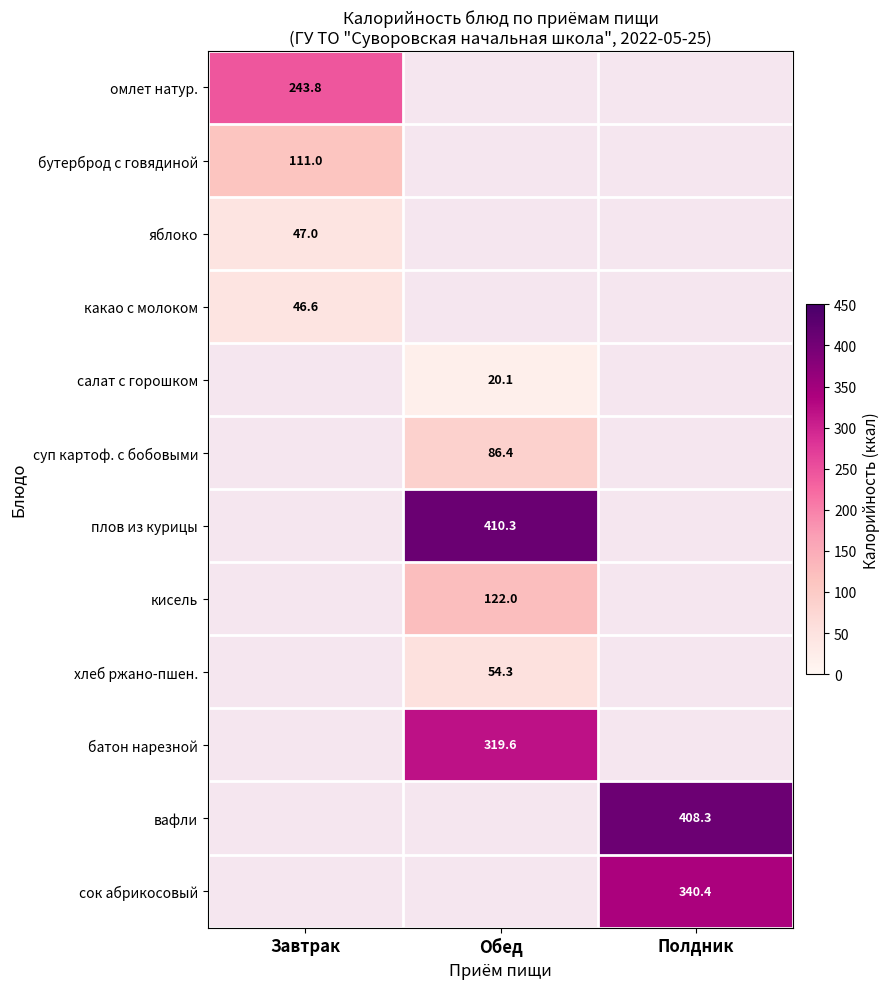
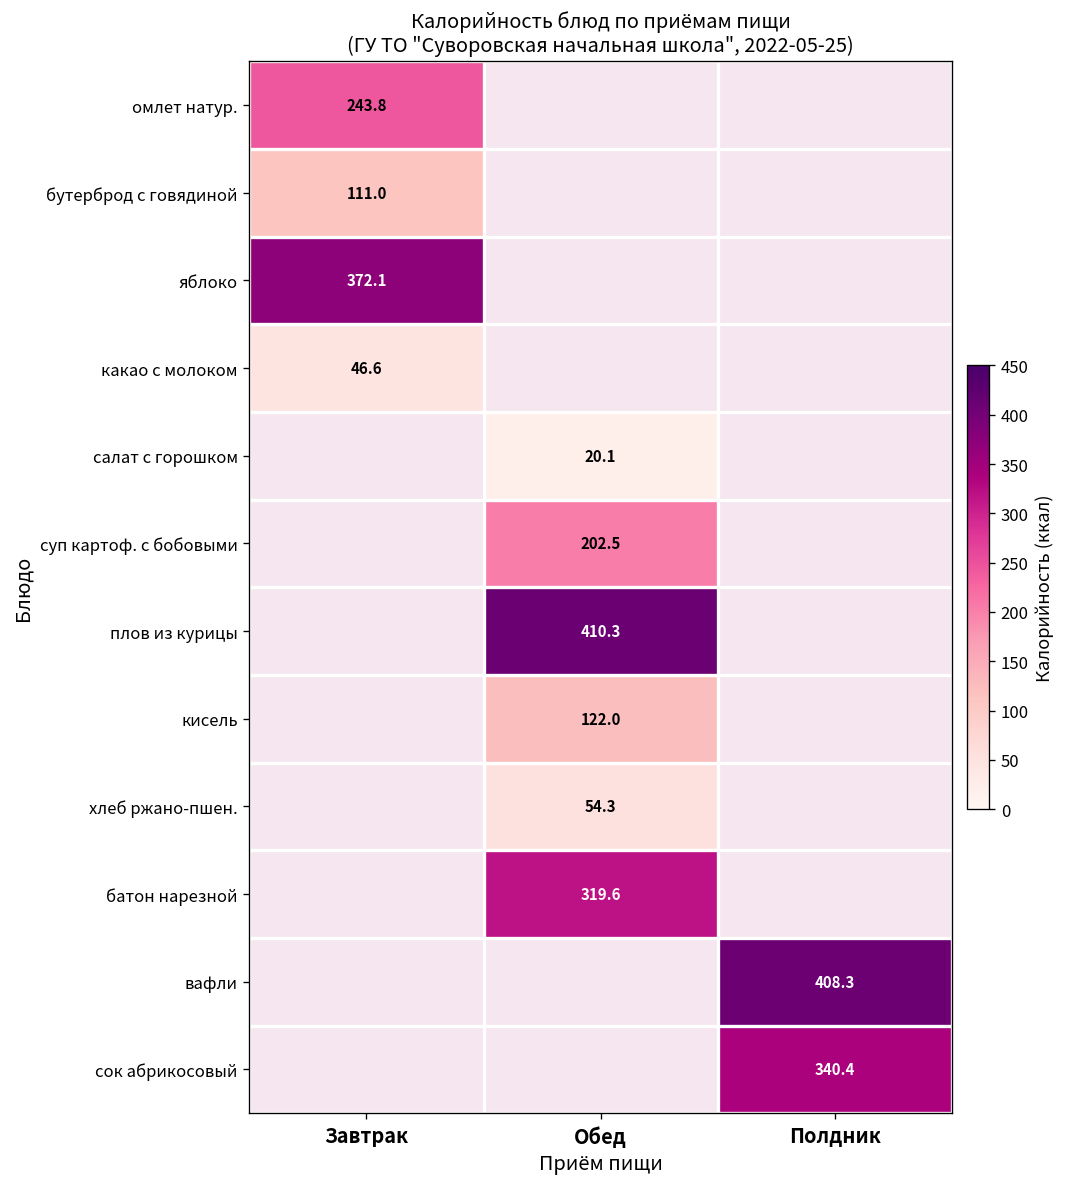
  {
    "омлет натур.": {
      "Завтрак": 243.8
    },
    "бутерброд с говядиной": {
      "Завтрак": 111.0
    },
    "яблоко": {
-     "Завтрак": 47.0
+     "Завтрак": 372.1
    },
    "какао с молоком": {
      "Завтрак": 46.6
    },
    "салат с горошком": {
      "Обед": 20.1
    },
    "суп картоф. с бобовыми": {
-     "Обед": 86.4
+     "Обед": 202.5
    },
    "плов из курицы": {
      "Обед": 410.3
    },
    "кисель": {
      "Обед": 122.0
    },
    "хлеб ржано-пшен.": {
      "Обед": 54.3
    },
    "батон нарезной": {
      "Обед": 319.6
    },
    "вафли": {
      "Полдник": 408.3
    },
    "сок абрикосовый": {
      "Полдник": 340.4
    }
  }
